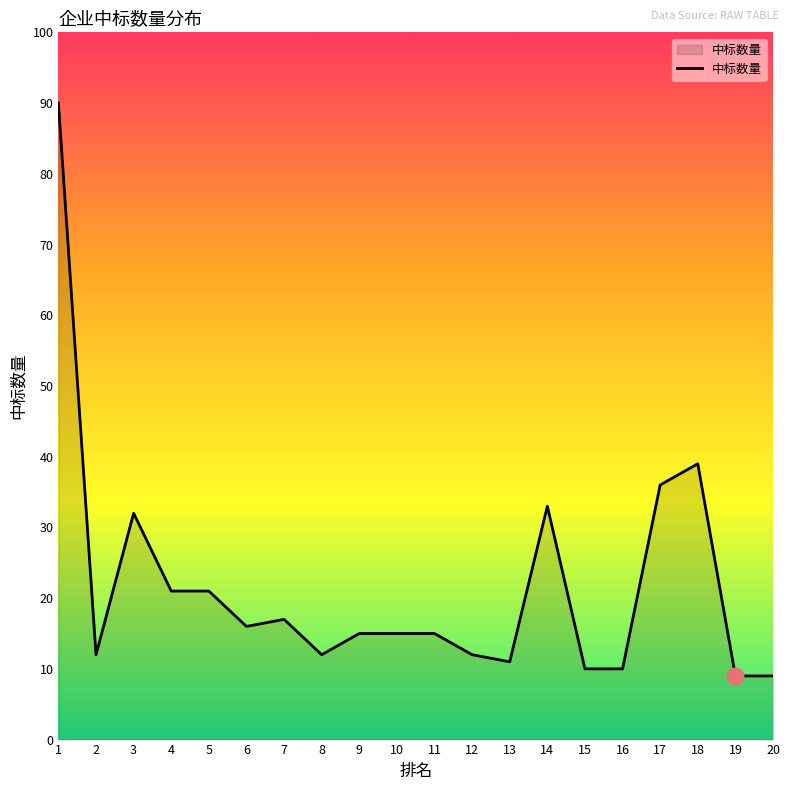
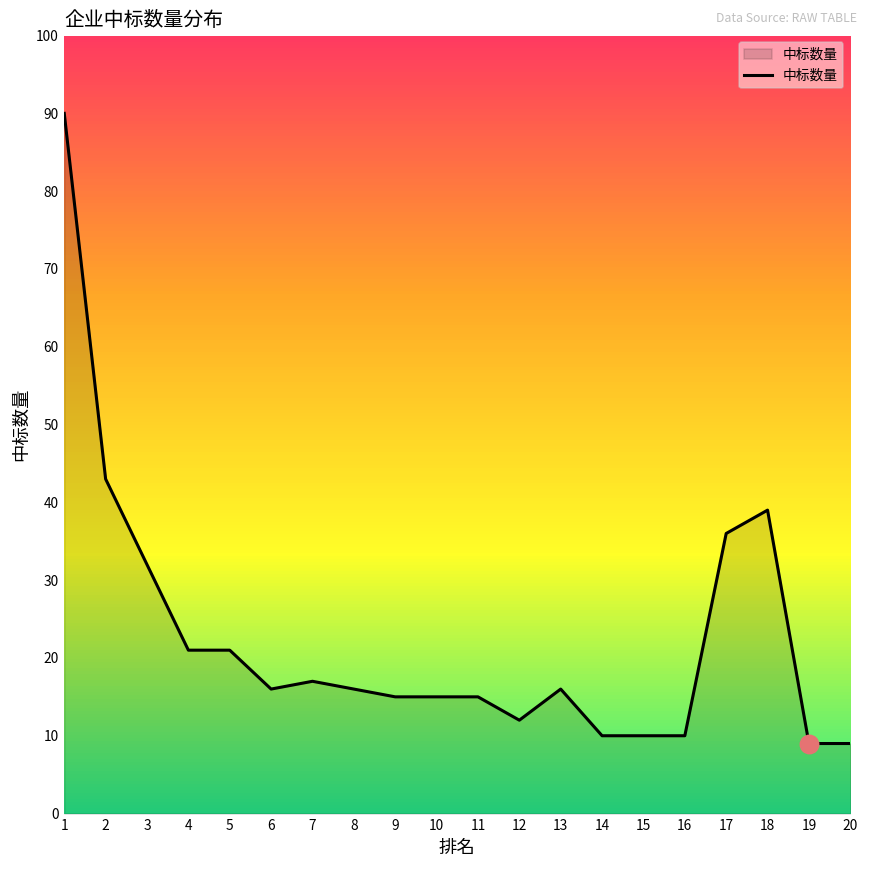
  {
    "中标数量": {
      "1": 90,
-     "2": 12,
+     "2": 43,
      "3": 32,
      "4": 21,
      "5": 21,
      "6": 16,
      "7": 17,
-     "8": 12,
+     "8": 16,
      "9": 15,
      "10": 15,
      "11": 15,
      "12": 12,
-     "13": 11,
-     "14": 33,
+     "13": 16,
+     "14": 10,
      "15": 10,
      "16": 10,
      "17": 36,
      "18": 39,
      "20": 9
    }
  }
